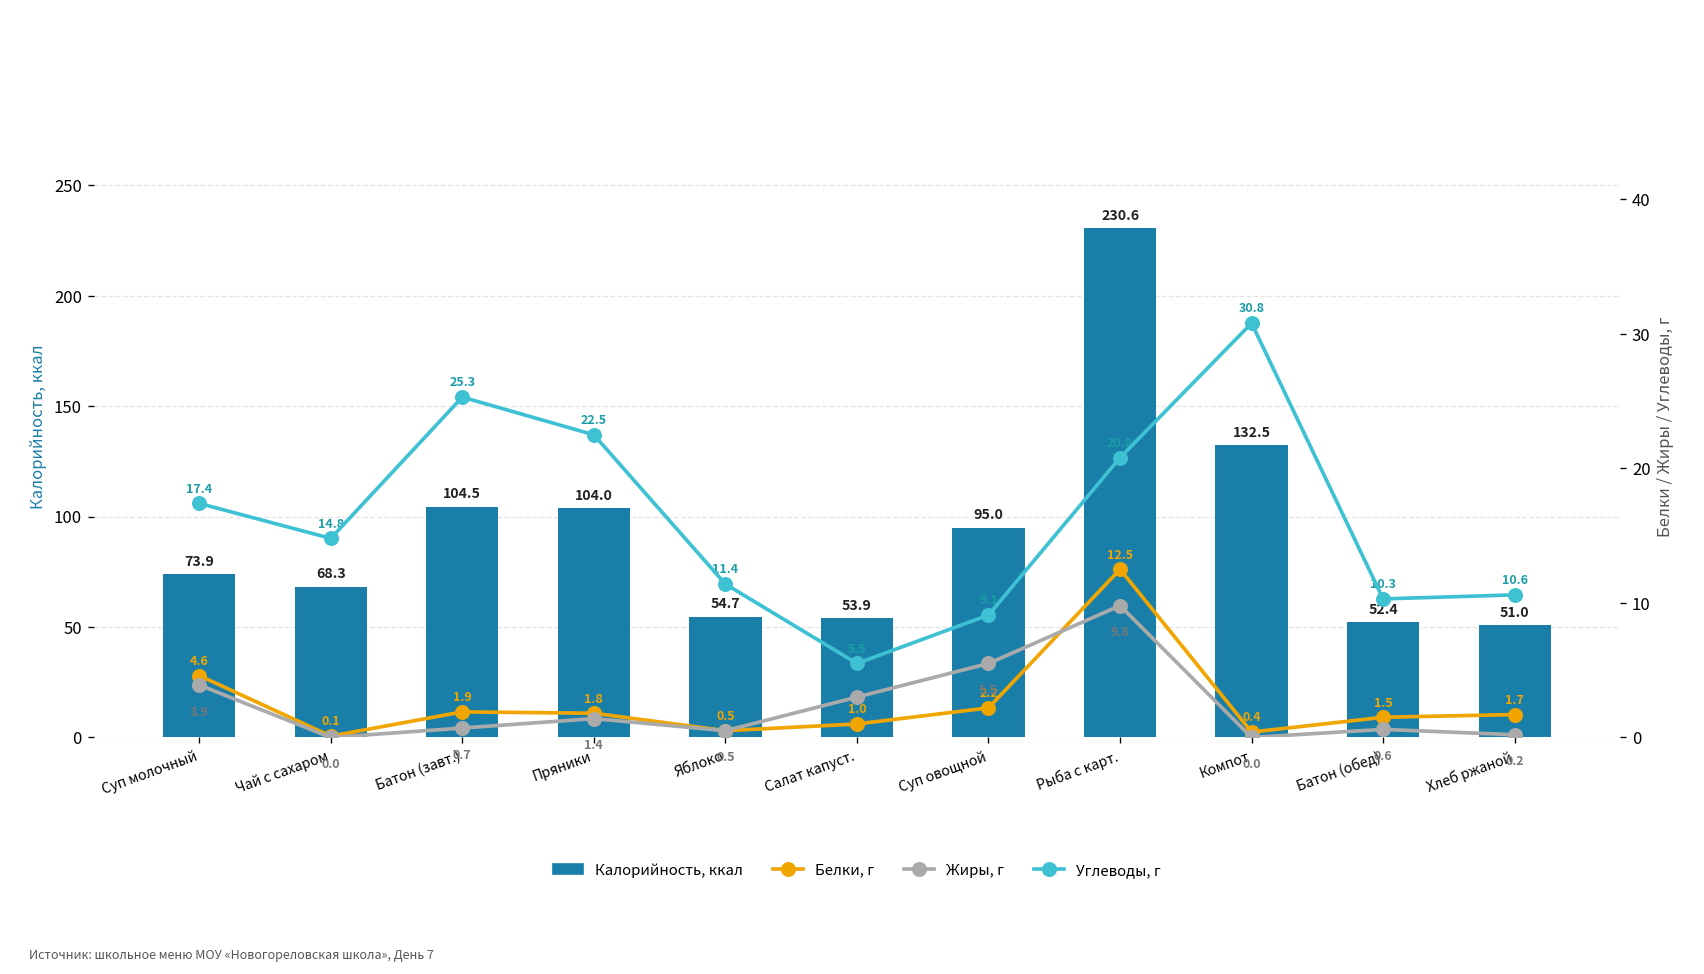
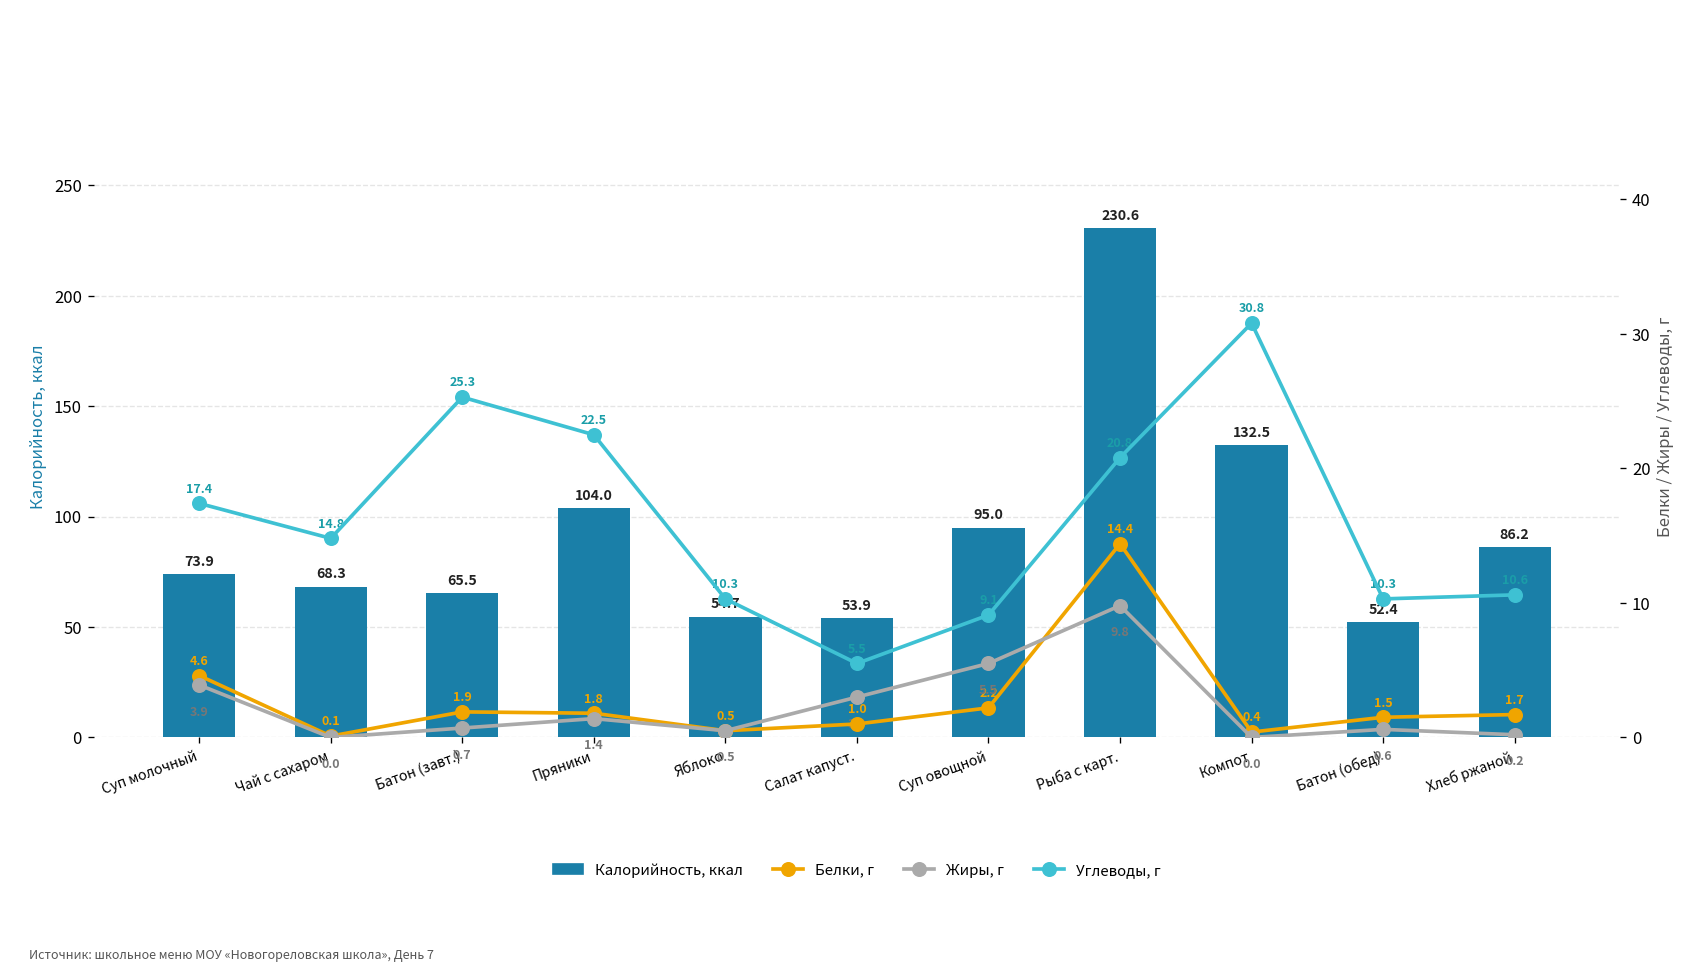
  {
    "Калорийность, ккал": {
      "Суп молочный": 73.9,
      "Чай с сахаром": 68.3,
-     "Батон (завт.)": 104.5,
+     "Батон (завт.)": 65.5,
      "Пряники": 104.0,
      "Салат капуст.": 53.9,
      "Суп овощной": 95.0,
      "Рыба с карт.": 230.6,
      "Компот": 132.5,
-     "Хлеб ржаной": 51.0
+     "Хлеб ржаной": 86.2
    },
    "Белки, г": {
      "Суп молочный": 4.6,
      "Батон (завт.)": 1.9,
      "Пряники": 1.8,
      "Салат капуст.": 1.0,
-     "Рыба с карт.": 12.5,
+     "Рыба с карт.": 14.4,
      "Компот": 0.4,
      "Батон (обед)": 1.5,
      "Хлеб ржаной": 1.7
    },
    "Жиры, г": {
      "Суп молочный": 3.9,
      "Батон (завт.)": 0.7,
      "Пряники": 1.4,
      "Рыба с карт.": 9.8,
      "Компот": 0.0,
      "Батон (обед)": 0.6,
      "Хлеб ржаной": 0.2
    },
    "Углеводы, г": {
      "Суп молочный": 17.4,
      "Чай с сахаром": 14.8,
      "Батон (завт.)": 25.3,
      "Пряники": 22.5,
-     "Яблоко": 11.4,
+     "Яблоко": 10.3,
      "Компот": 30.8,
      "Батон (обед)": 10.3
    }
  }
